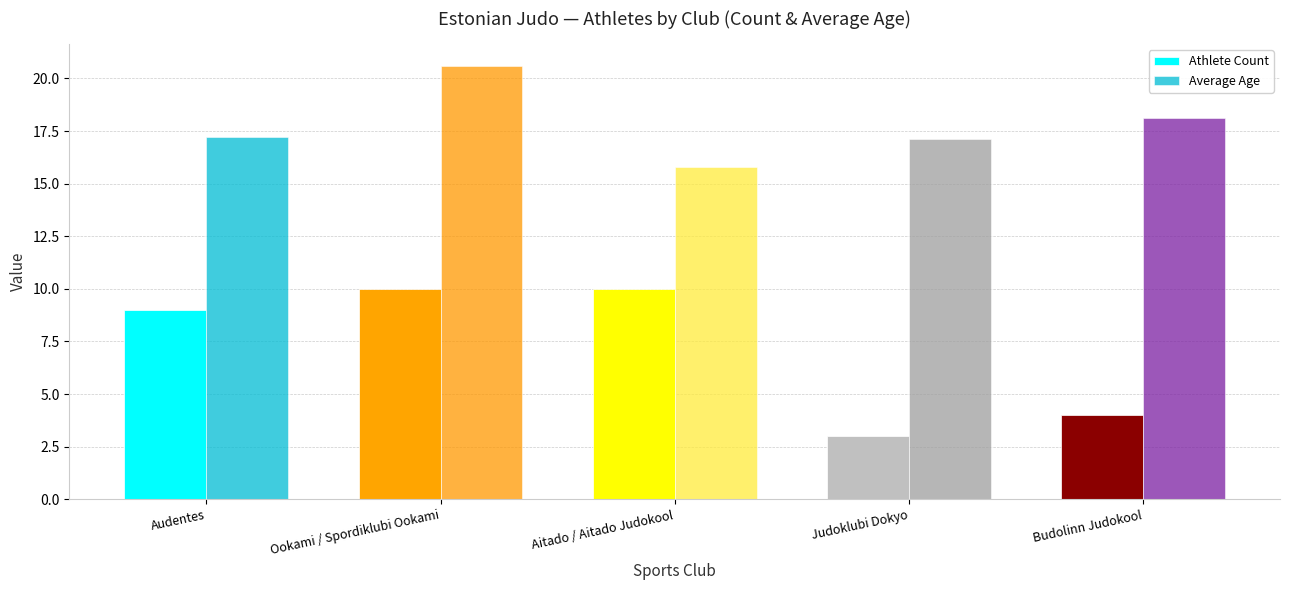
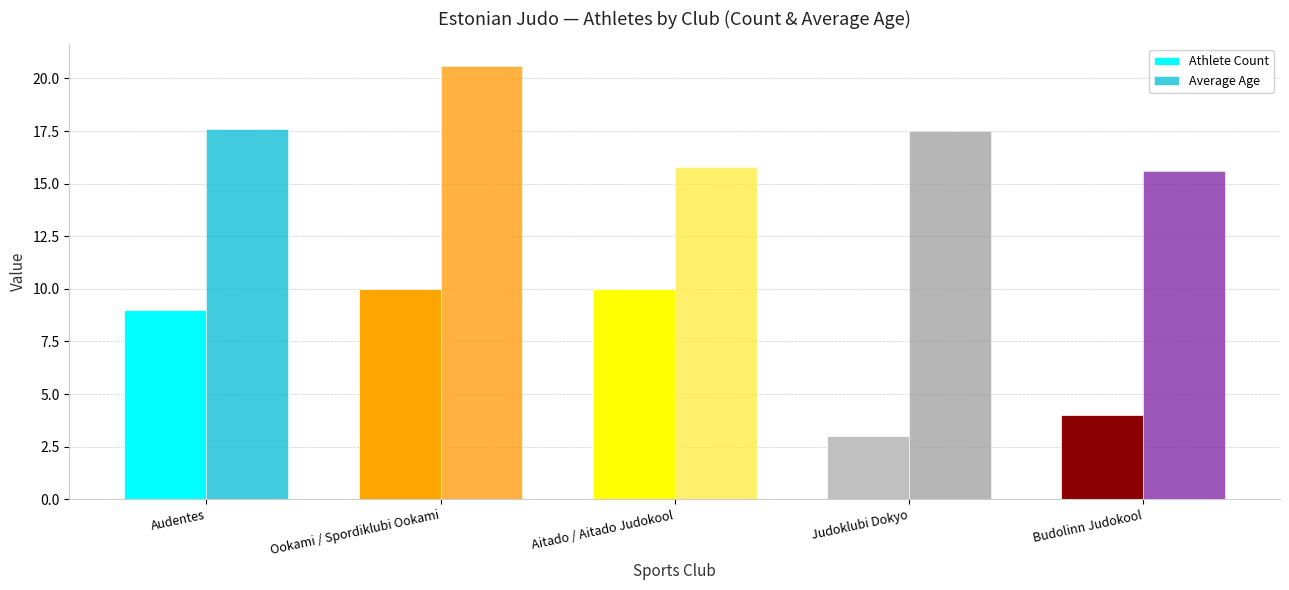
  {
    "Athlete Count": {
      "Audentes": 9.0,
      "Ookami / Spordiklubi Ookami": 10.0,
      "Aitado / Aitado Judokool": 10.0,
      "Judoklubi Dokyo": 3.0,
      "Budolinn Judokool": 4.0
    },
    "Average Age": {
-     "Audentes": 17.2,
+     "Audentes": 17.6,
      "Ookami / Spordiklubi Ookami": 20.6,
      "Aitado / Aitado Judokool": 15.8,
-     "Judoklubi Dokyo": 17.1,
-     "Budolinn Judokool": 18.1
+     "Judoklubi Dokyo": 17.5,
+     "Budolinn Judokool": 15.6
    }
  }
